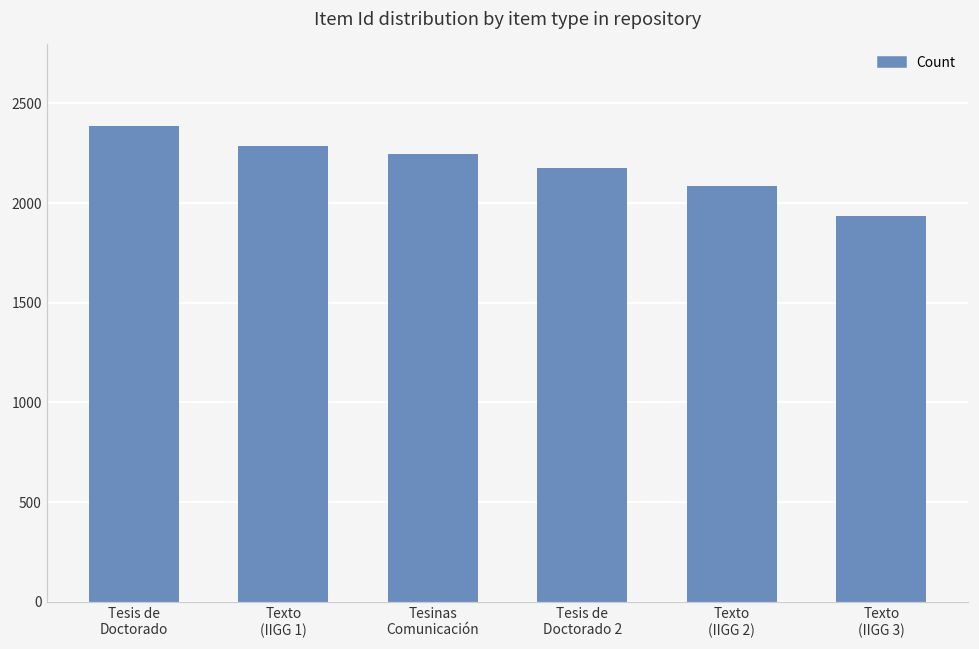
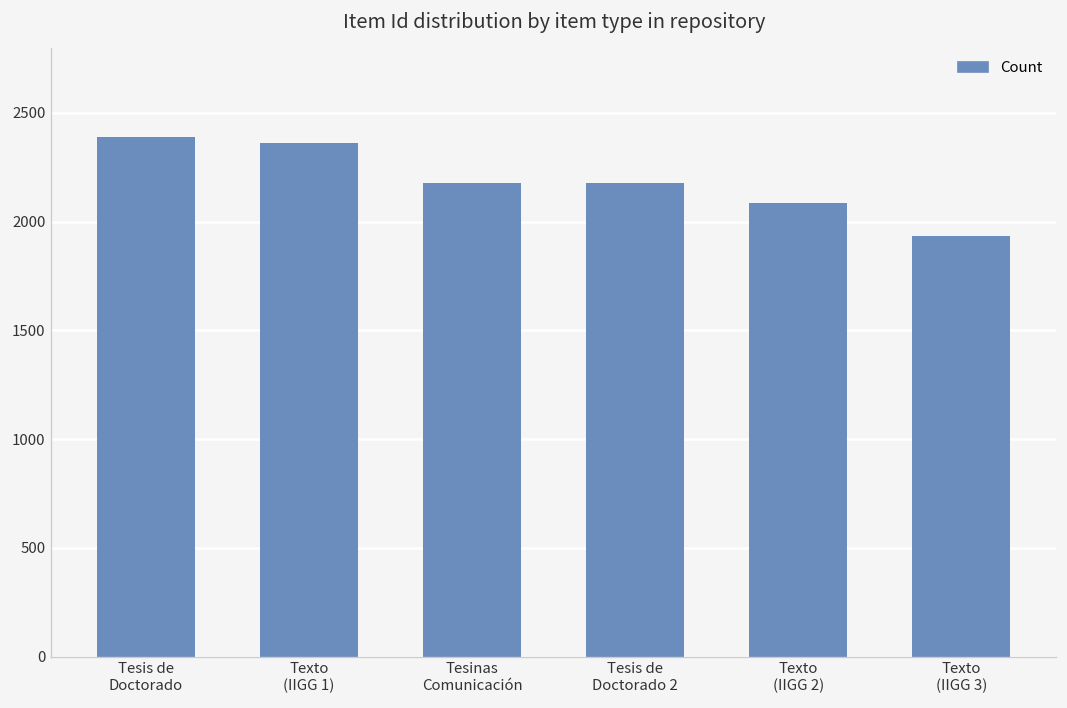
  {
    "Tesis de Doctorado": 2390,
-   "Texto (IIGG 1)": 2290,
-   "Tesinas Comunicación": 2250,
+   "Texto (IIGG 1)": 2360,
+   "Tesinas Comunicación": 2180,
    "Tesis de Doctorado 2": 2180,
    "Texto (IIGG 2)": 2090,
    "Texto (IIGG 3)": 1930
  }
